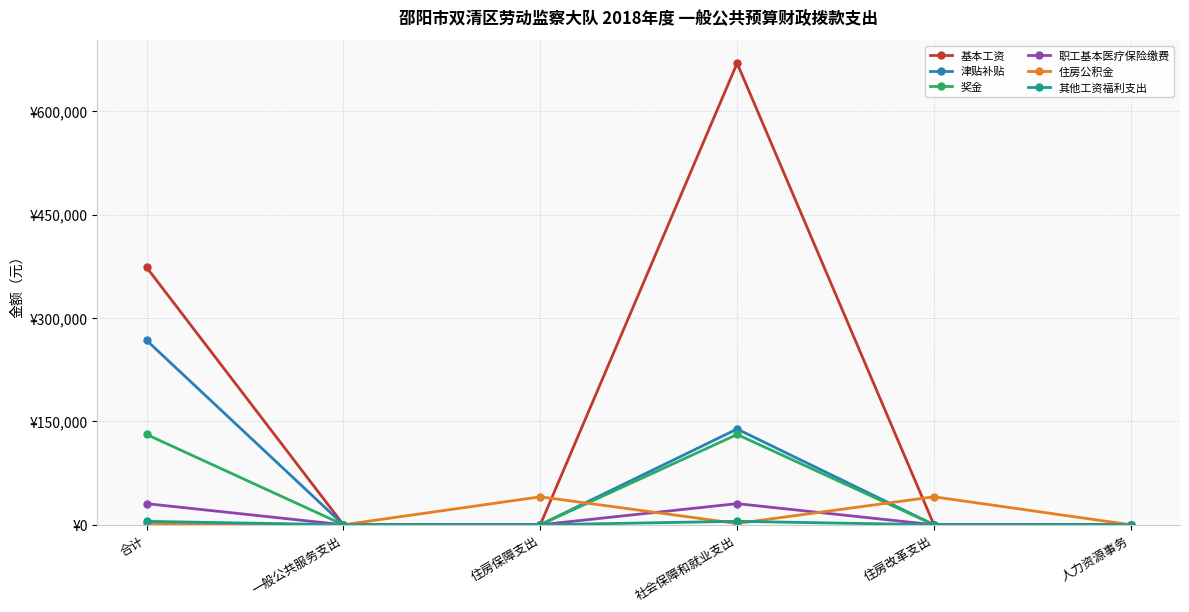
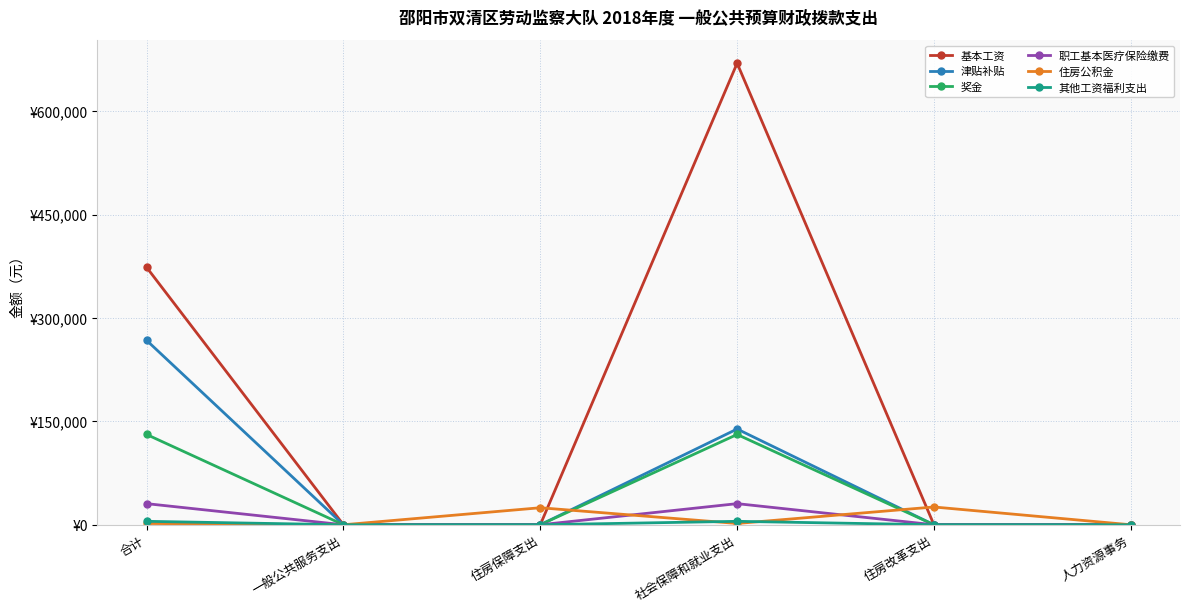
  {
    "基本工资": {
      "合计": "¥370,000",
      "社会保障和就业支出": "¥670,000"
    },
    "津贴补贴": {
      "合计": "¥270,000",
      "社会保障和就业支出": "¥140,000"
    },
    "职工基本医疗保险缴费": {
      "合计": "¥30,000",
      "社会保障和就业支出": "¥30,000"
    },
    "住房公积金": {
-     "住房保障支出": "¥40,000",
-     "住房改革支出": "¥40,000"
+     "住房保障支出": "¥20,000",
+     "住房改革支出": "¥30,000"
    }
  }
